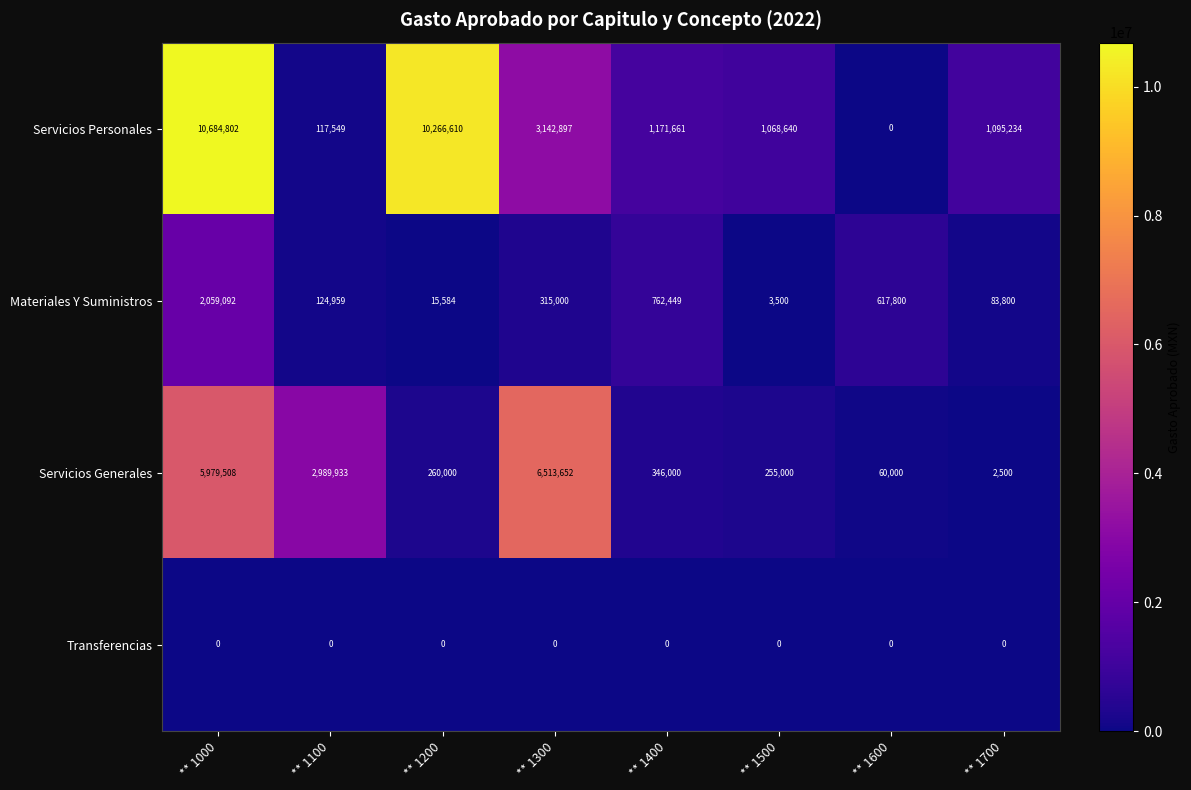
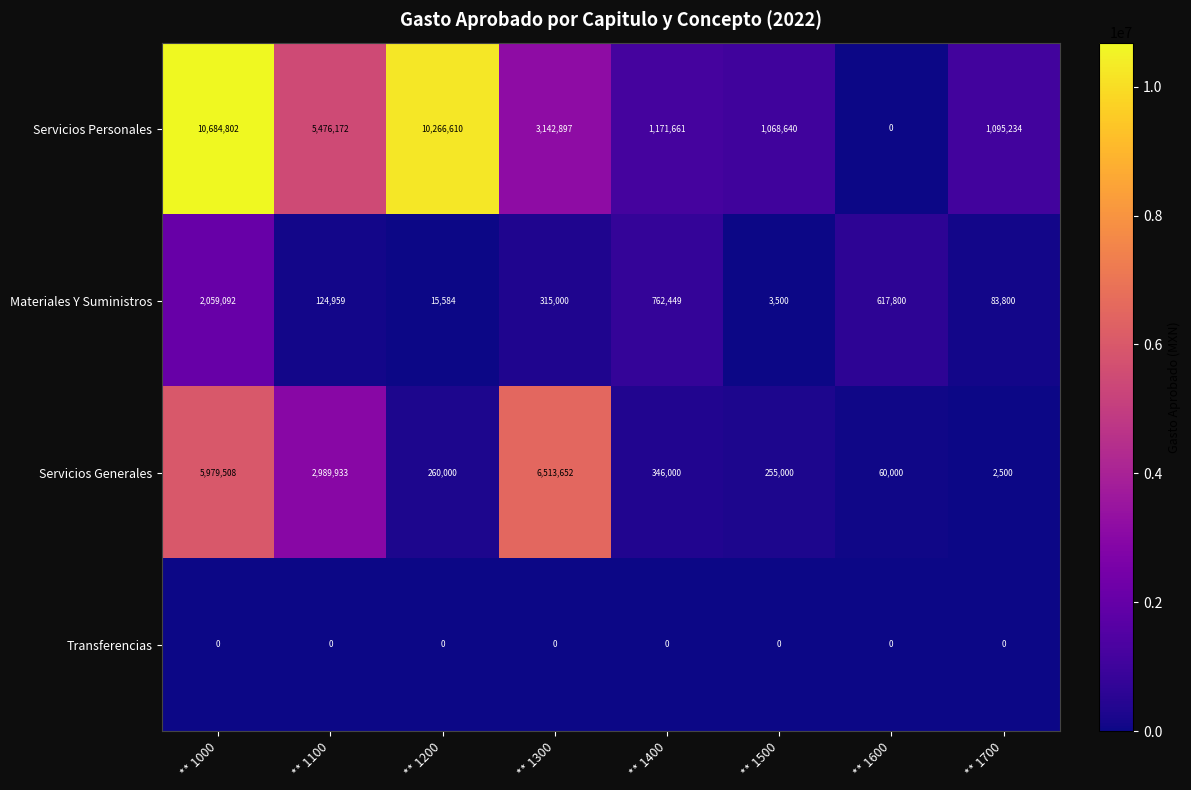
  {
    "Servicios Personales": {
      "** 1000": "10,684,802",
-     "** 1100": "117,549",
+     "** 1100": "5,476,172",
      "** 1200": "10,266,610",
      "** 1300": "3,142,897",
      "** 1400": "1,171,661",
      "** 1500": "1,068,640",
      "** 1600": "0",
      "** 1700": "1,095,234"
    },
    "Materiales Y Suministros": {
      "** 1000": "2,059,092",
      "** 1100": "124,959",
      "** 1200": "15,584",
      "** 1300": "315,000",
      "** 1400": "762,449",
      "** 1500": "3,500",
      "** 1600": "617,800",
      "** 1700": "83,800"
    },
    "Servicios Generales": {
      "** 1000": "5,979,508",
      "** 1100": "2,989,933",
      "** 1200": "260,000",
      "** 1300": "6,513,652",
      "** 1400": "346,000",
      "** 1500": "255,000",
      "** 1600": "60,000",
      "** 1700": "2,500"
    },
    "Transferencias": {
      "** 1000": "0",
      "** 1100": "0",
      "** 1200": "0",
      "** 1300": "0",
      "** 1400": "0",
      "** 1500": "0",
      "** 1600": "0",
      "** 1700": "0"
    }
  }
